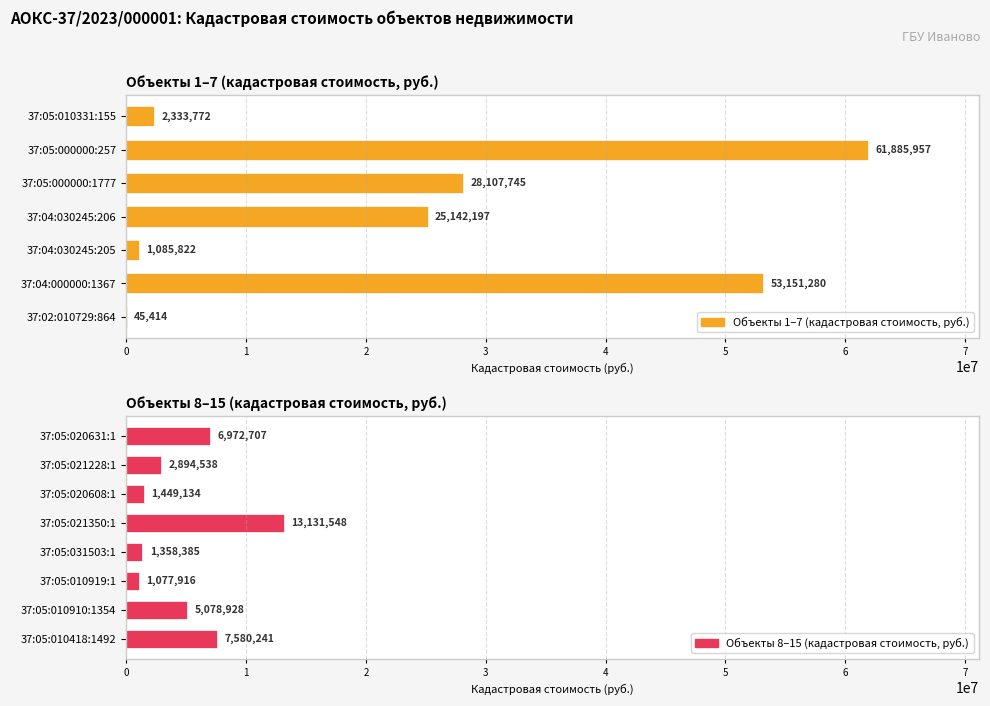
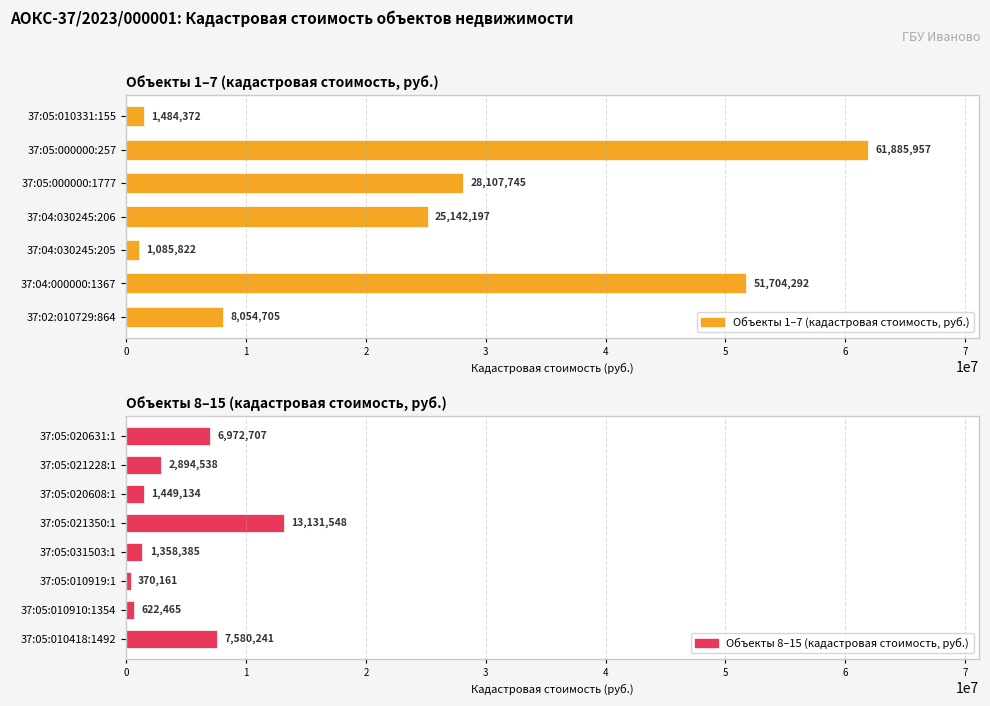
  {
    "Объекты 1–7 (кадастровая стоимость, руб.)": {
-     "37:05:010331:155": "2,333,772",
+     "37:05:010331:155": "1,484,372",
      "37:05:000000:257": "61,885,957",
      "37:05:000000:1777": "28,107,745",
      "37:04:030245:206": "25,142,197",
      "37:04:030245:205": "1,085,822",
-     "37:04:000000:1367": "53,151,280",
-     "37:02:010729:864": "45,414"
+     "37:04:000000:1367": "51,704,292",
+     "37:02:010729:864": "8,054,705"
    },
    "Объекты 8–15 (кадастровая стоимость, руб.)": {
      "37:05:020631:1": "6,972,707",
      "37:05:021228:1": "2,894,538",
      "37:05:020608:1": "1,449,134",
      "37:05:021350:1": "13,131,548",
      "37:05:031503:1": "1,358,385",
-     "37:05:010919:1": "1,077,916",
-     "37:05:010910:1354": "5,078,928",
+     "37:05:010919:1": "370,161",
+     "37:05:010910:1354": "622,465",
      "37:05:010418:1492": "7,580,241"
    }
  }
